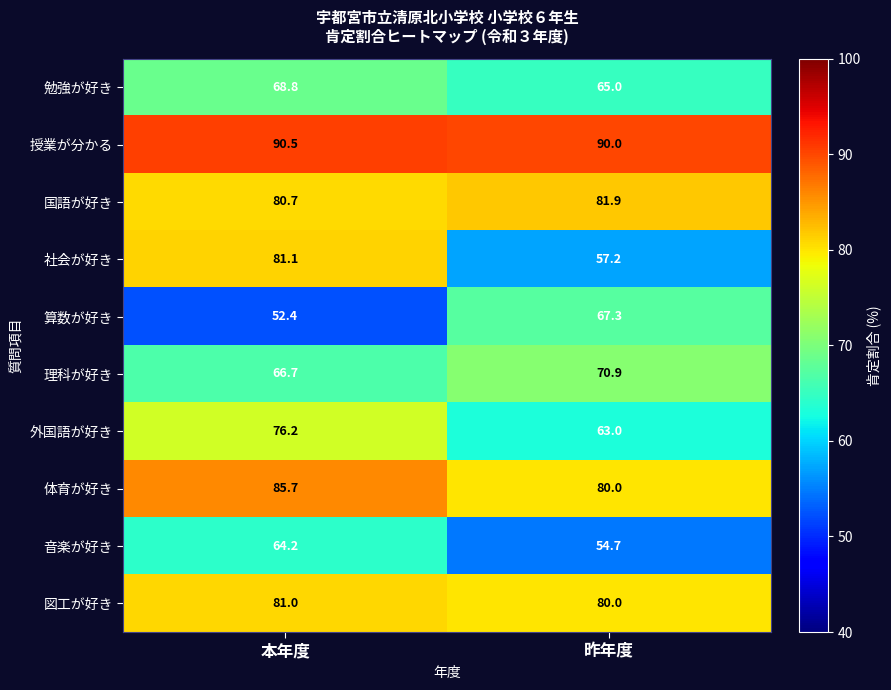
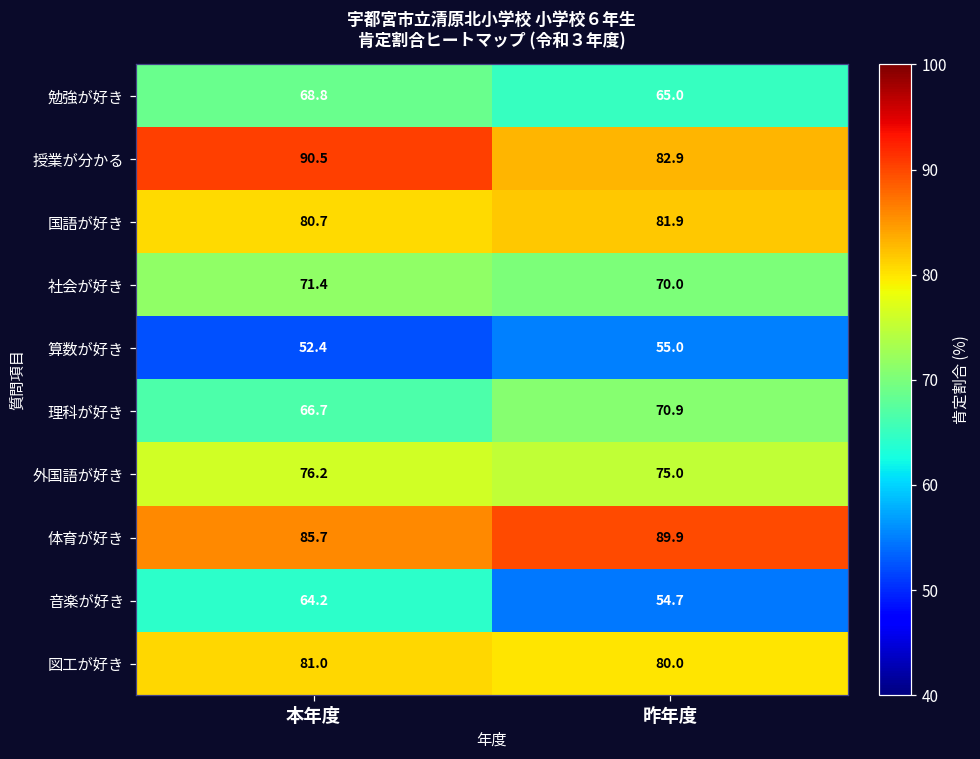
  {
    "勉強が好き": {
      "本年度": 68.8,
      "昨年度": 65.0
    },
    "授業が分かる": {
      "本年度": 90.5,
-     "昨年度": 90.0
+     "昨年度": 82.9
    },
    "国語が好き": {
      "本年度": 80.7,
      "昨年度": 81.9
    },
    "社会が好き": {
-     "本年度": 81.1,
-     "昨年度": 57.2
+     "本年度": 71.4,
+     "昨年度": 70.0
    },
    "算数が好き": {
      "本年度": 52.4,
-     "昨年度": 67.3
+     "昨年度": 55.0
    },
    "理科が好き": {
      "本年度": 66.7,
      "昨年度": 70.9
    },
    "外国語が好き": {
      "本年度": 76.2,
-     "昨年度": 63.0
+     "昨年度": 75.0
    },
    "体育が好き": {
      "本年度": 85.7,
-     "昨年度": 80.0
+     "昨年度": 89.9
    },
    "音楽が好き": {
      "本年度": 64.2,
      "昨年度": 54.7
    },
    "図工が好き": {
      "本年度": 81.0,
      "昨年度": 80.0
    }
  }
